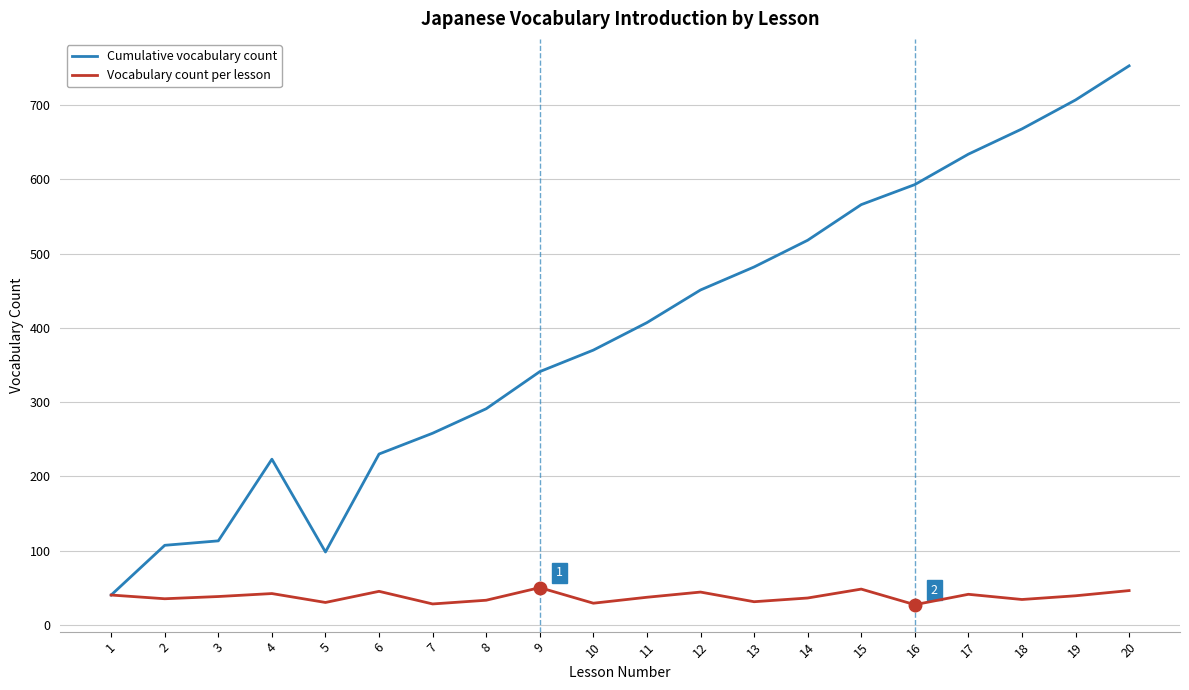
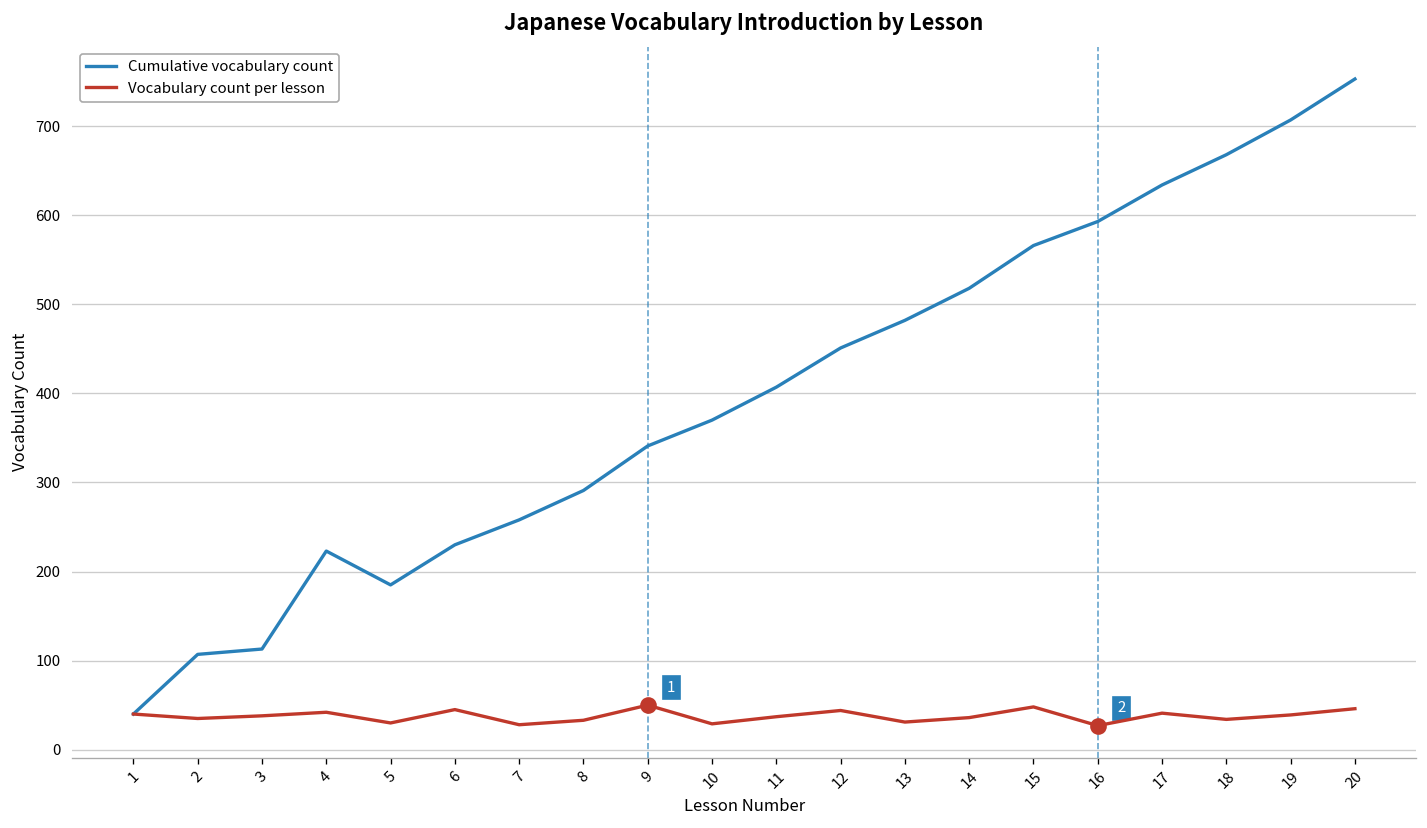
  {
    "Cumulative vocabulary count": {
      "2": 110,
      "3": 110,
      "4": 220,
-     "5": 100,
+     "5": 190,
      "6": 230,
      "7": 260,
      "8": 290,
      "9": 340,
      "10": 370,
      "11": 410,
      "12": 450,
      "13": 480,
      "14": 520,
      "15": 570,
      "16": 590,
      "17": 630,
      "18": 670,
      "19": 710,
      "20": 750
    }
  }
